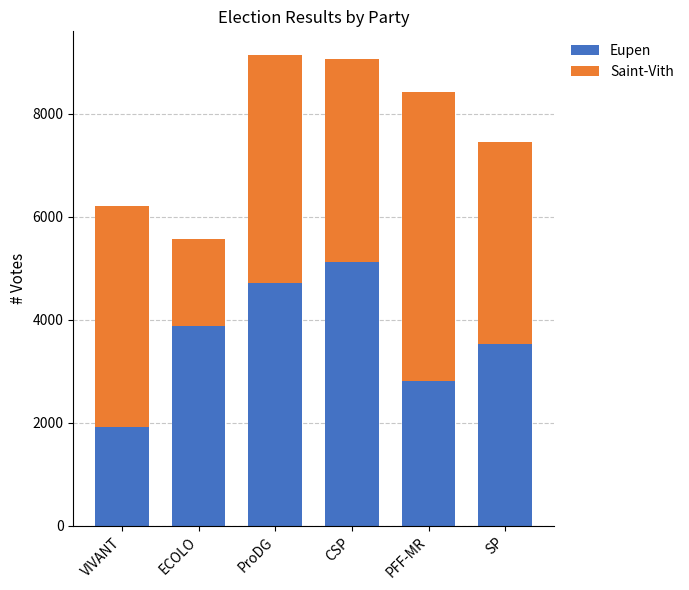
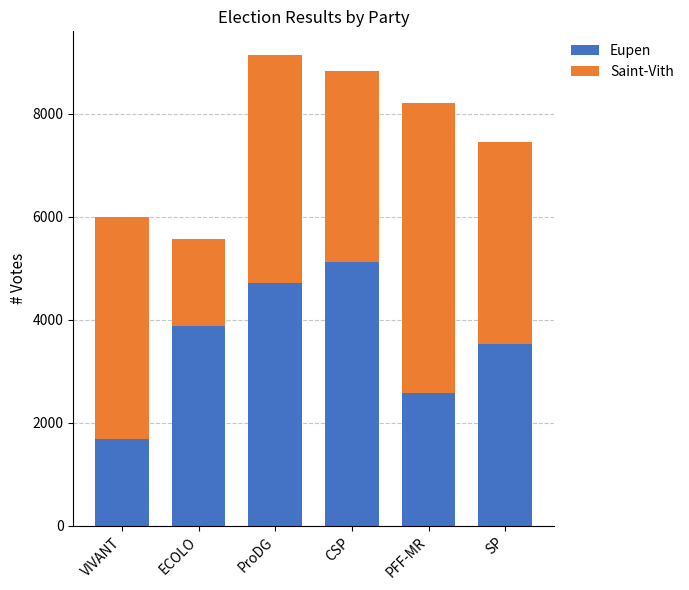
  {
    "Eupen": {
-     "VIVANT": 1900,
+     "VIVANT": 1700,
      "ECOLO": 3900,
      "ProDG": 4700,
      "CSP": 5100,
-     "PFF-MR": 2800,
+     "PFF-MR": 2600,
      "SP": 3500
    },
    "Saint-Vith": {
      "VIVANT": 4300,
      "ECOLO": 1700,
      "ProDG": 4400,
-     "CSP": 3900,
+     "CSP": 3700,
      "PFF-MR": 5600,
      "SP": 3900
    }
  }
